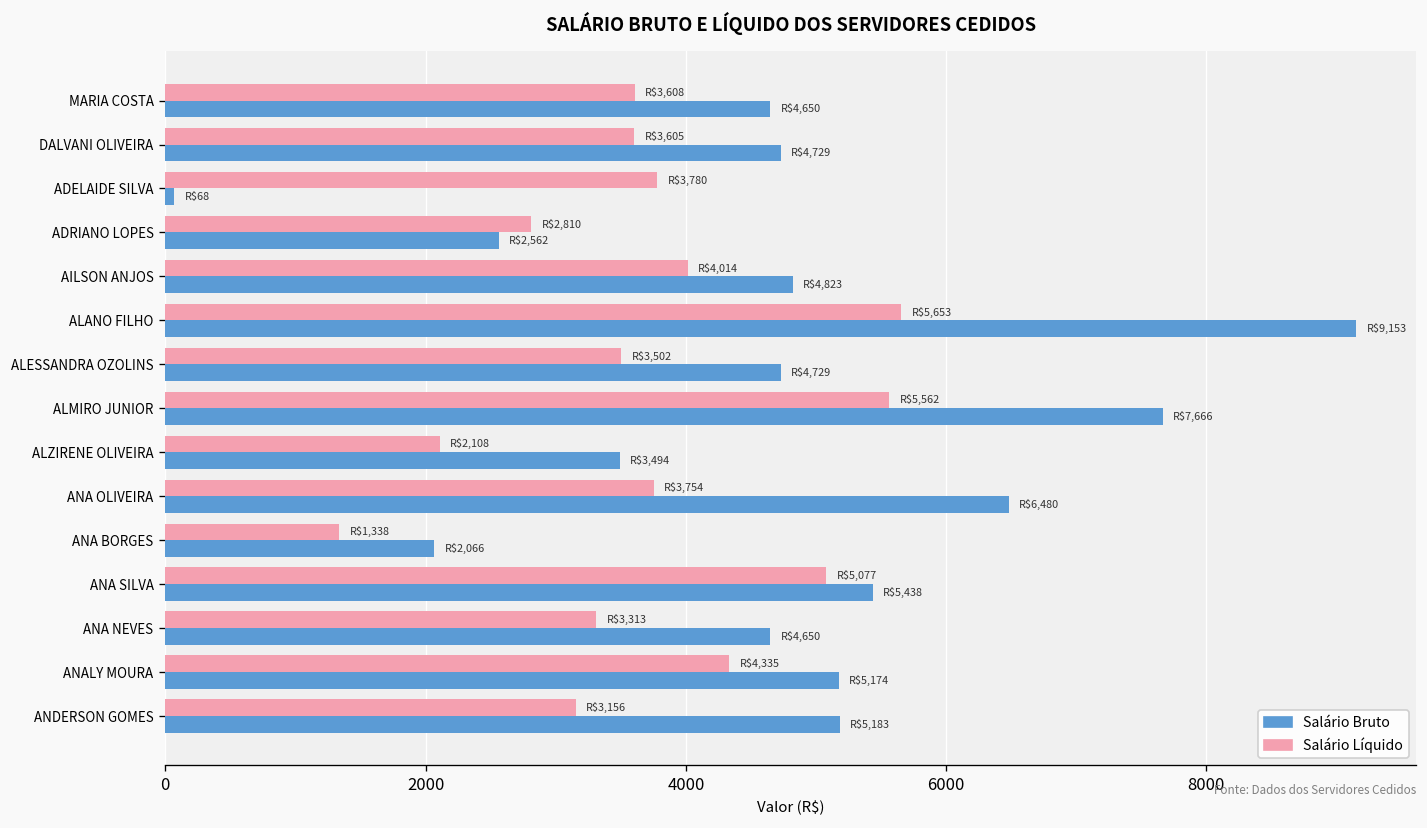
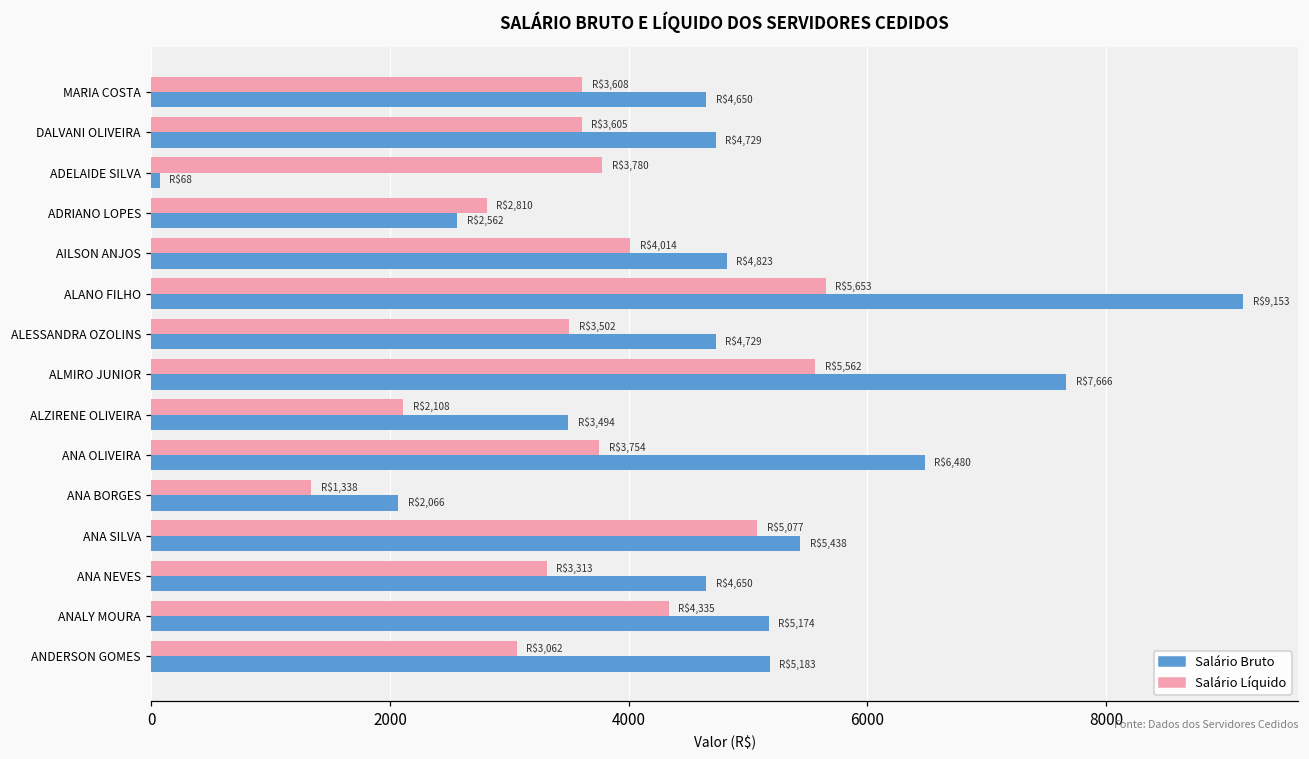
  {
    "Salário Bruto": {
      "MARIA COSTA": "$4,650",
      "DALVANI OLIVEIRA": "$4,729",
      "ADELAIDE SILVA": "$68",
      "ADRIANO LOPES": "$2,562",
      "AILSON ANJOS": "$4,823",
      "ALANO FILHO": "$9,153",
      "ALESSANDRA OZOLINS": "$4,729",
      "ALMIRO JUNIOR": "$7,666",
      "ALZIRENE OLIVEIRA": "$3,494",
      "ANA OLIVEIRA": "$6,480",
      "ANA BORGES": "$2,066",
      "ANA SILVA": "$5,438",
      "ANA NEVES": "$4,650",
      "ANALY MOURA": "$5,174",
      "ANDERSON GOMES": "$5,183"
    },
    "Salário Líquido": {
      "MARIA COSTA": "$3,608",
      "DALVANI OLIVEIRA": "$3,605",
      "ADELAIDE SILVA": "$3,780",
      "ADRIANO LOPES": "$2,810",
      "AILSON ANJOS": "$4,014",
      "ALANO FILHO": "$5,653",
      "ALESSANDRA OZOLINS": "$3,502",
      "ALMIRO JUNIOR": "$5,562",
      "ALZIRENE OLIVEIRA": "$2,108",
      "ANA OLIVEIRA": "$3,754",
      "ANA BORGES": "$1,338",
      "ANA SILVA": "$5,077",
      "ANA NEVES": "$3,313",
      "ANALY MOURA": "$4,335",
-     "ANDERSON GOMES": "$3,156"
+     "ANDERSON GOMES": "$3,062"
    }
  }
